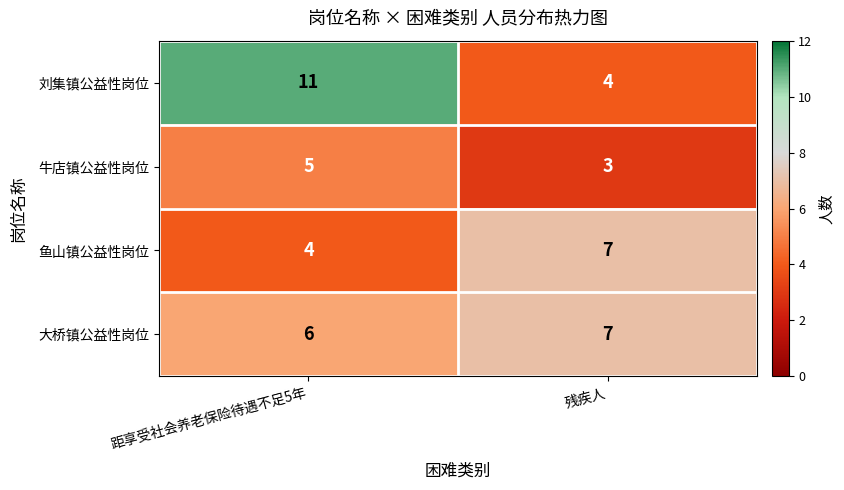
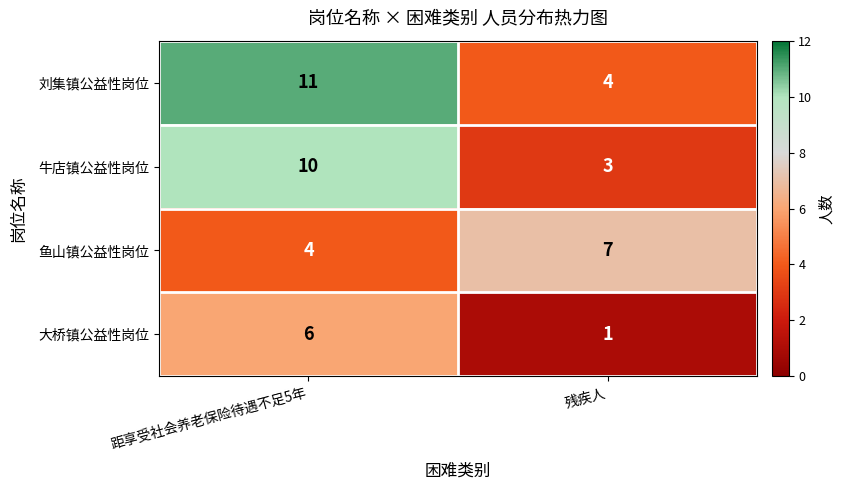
  {
    "刘集镇公益性岗位": {
      "距享受社会养老保险待遇不足5年": 11,
      "残疾人": 4
    },
    "牛店镇公益性岗位": {
-     "距享受社会养老保险待遇不足5年": 5,
+     "距享受社会养老保险待遇不足5年": 10,
      "残疾人": 3
    },
    "鱼山镇公益性岗位": {
      "距享受社会养老保险待遇不足5年": 4,
      "残疾人": 7
    },
    "大桥镇公益性岗位": {
      "距享受社会养老保险待遇不足5年": 6,
-     "残疾人": 7
+     "残疾人": 1
    }
  }
